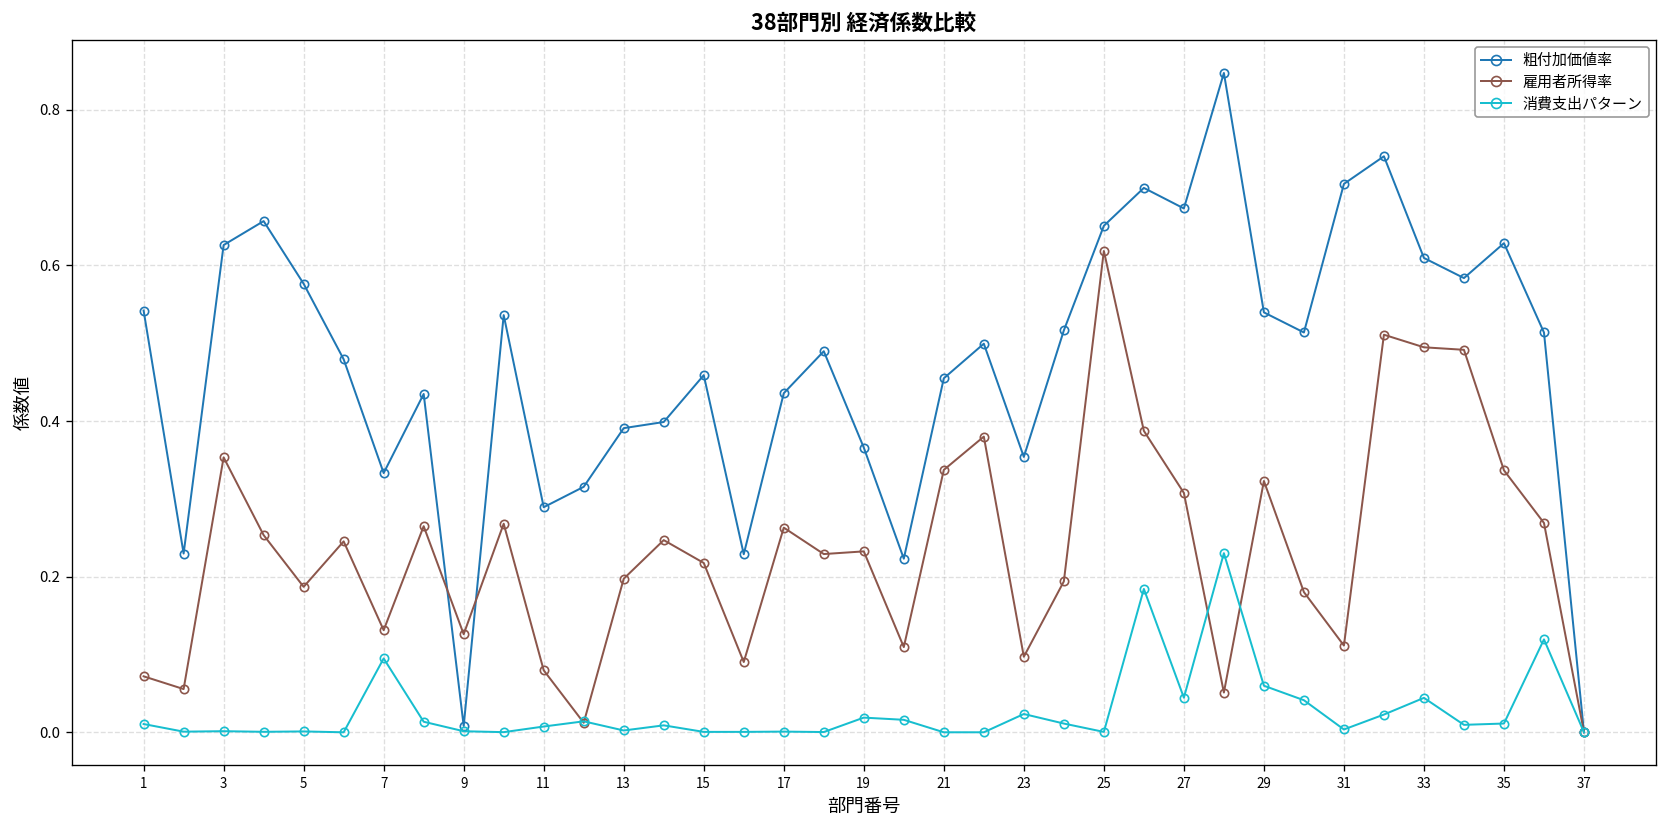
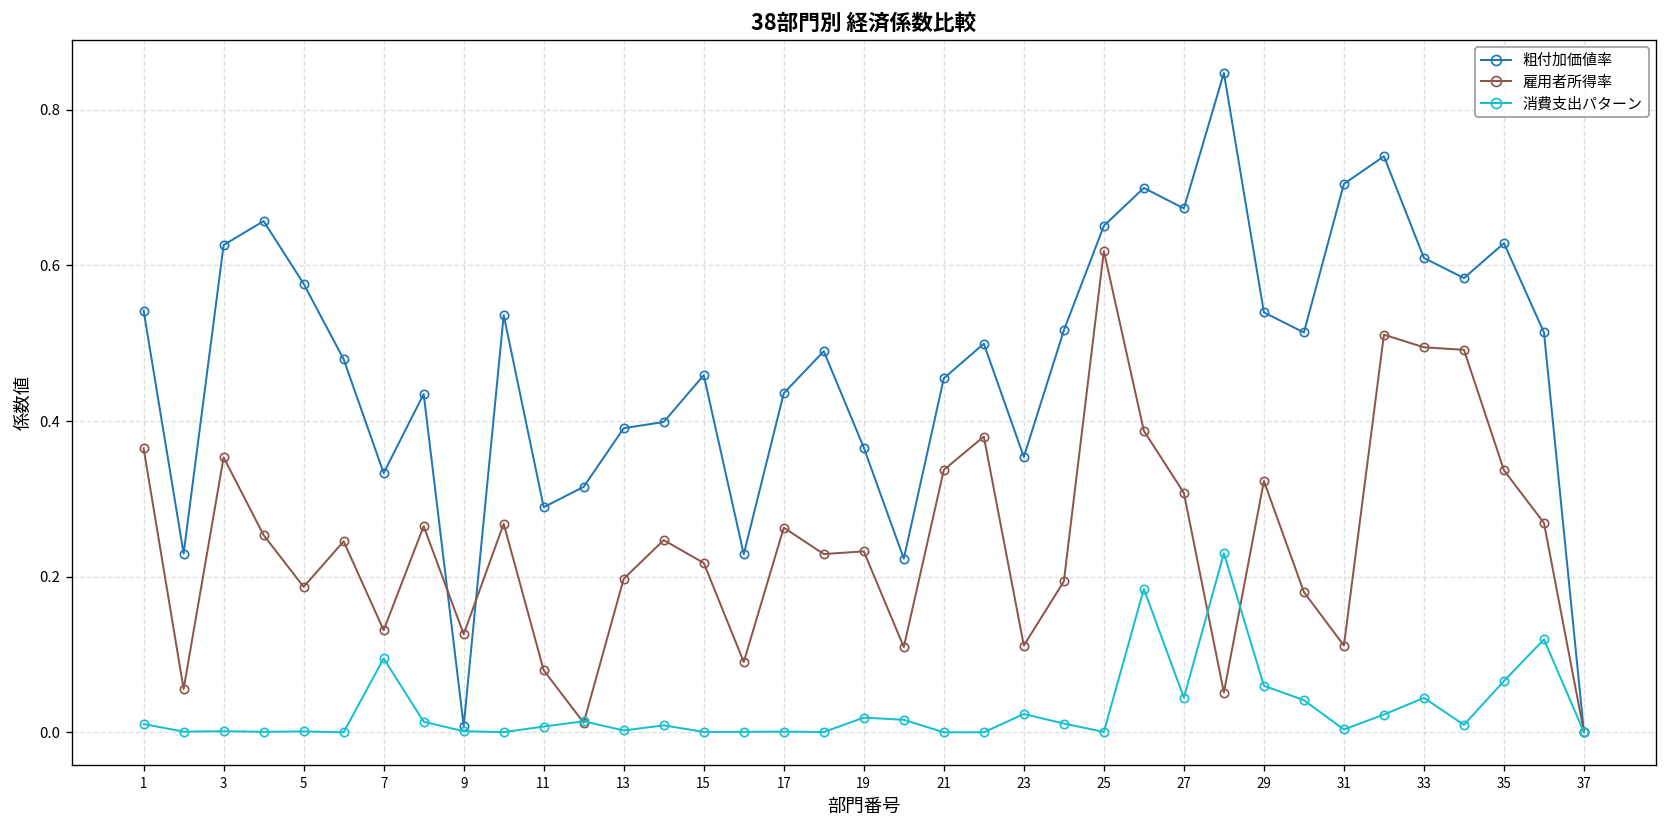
  {
    "粗付加価値率": {
      "1": 0.54,
      "3": 0.63,
      "5": 0.58,
      "7": 0.33,
      "9": 0.01,
      "11": 0.29,
      "13": 0.39,
      "15": 0.46,
      "17": 0.44,
      "19": 0.37,
      "21": 0.45,
      "23": 0.35,
      "25": 0.65,
      "27": 0.67,
      "29": 0.54,
      "31": 0.70,
      "33": 0.61,
      "35": 0.63
    },
    "雇用者所得率": {
-     "1": 0.07,
+     "1": 0.36,
      "3": 0.35,
      "5": 0.19,
      "7": 0.13,
      "9": 0.13,
      "11": 0.08,
      "13": 0.20,
      "15": 0.22,
      "17": 0.26,
      "19": 0.23,
      "21": 0.34,
-     "23": 0.10,
+     "23": 0.11,
      "25": 0.62,
      "27": 0.31,
      "29": 0.32,
      "31": 0.11,
      "33": 0.49,
      "35": 0.34
    },
    "消費支出パターン": {
      "1": 0.01,
      "3": 0.00,
      "5": 0.00,
      "7": 0.09,
      "9": 0.00,
      "11": 0.01,
      "13": 0.00,
      "15": 0.00,
      "17": 0.00,
      "19": 0.02,
      "21": 0.00,
      "23": 0.02,
      "25": 0.00,
      "27": 0.04,
      "29": 0.06,
      "31": 0.00,
      "33": 0.04,
-     "35": 0.01
+     "35": 0.07
    }
  }
